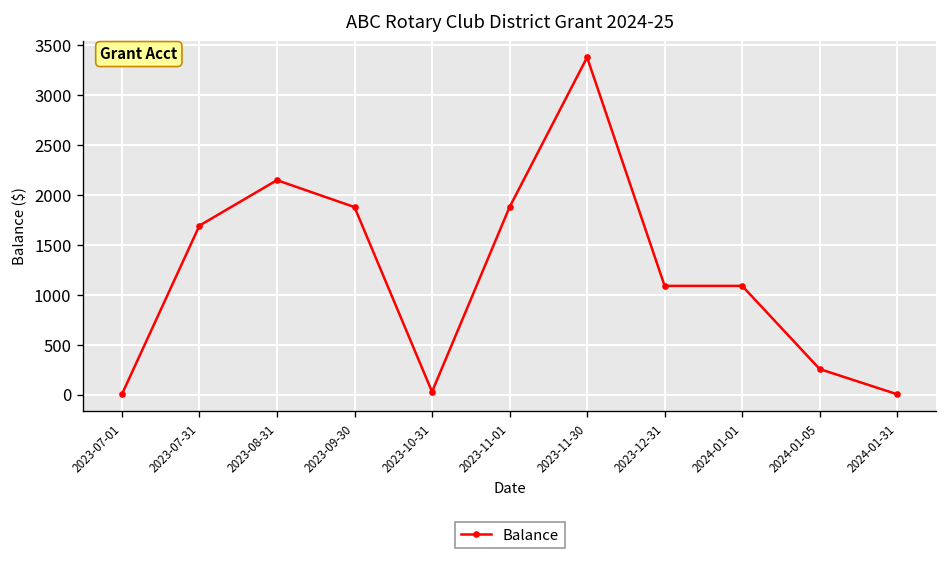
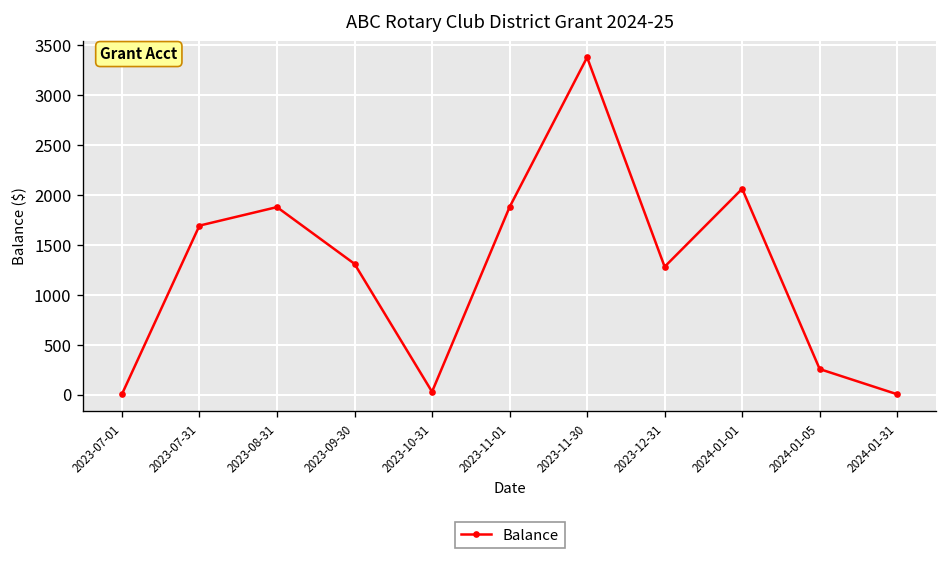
  {
    "2023-07-01": 0,
    "2023-07-31": 1700,
-   "2023-08-31": 2100,
-   "2023-09-30": 1900,
+   "2023-08-31": 1900,
+   "2023-09-30": 1300,
    "2023-10-31": 0,
    "2023-11-01": 1900,
    "2023-11-30": 3400,
-   "2023-12-31": 1100,
-   "2024-01-01": 1100,
+   "2023-12-31": 1300,
+   "2024-01-01": 2100,
    "2024-01-05": 300,
    "2024-01-31": 0
  }
